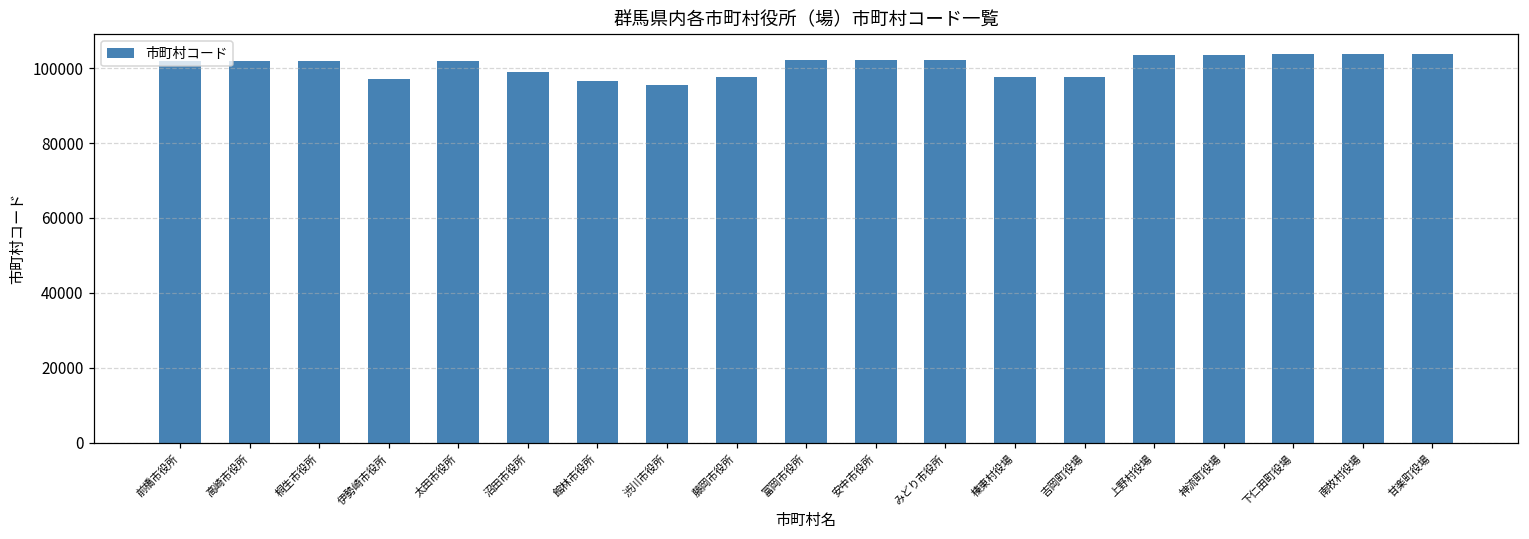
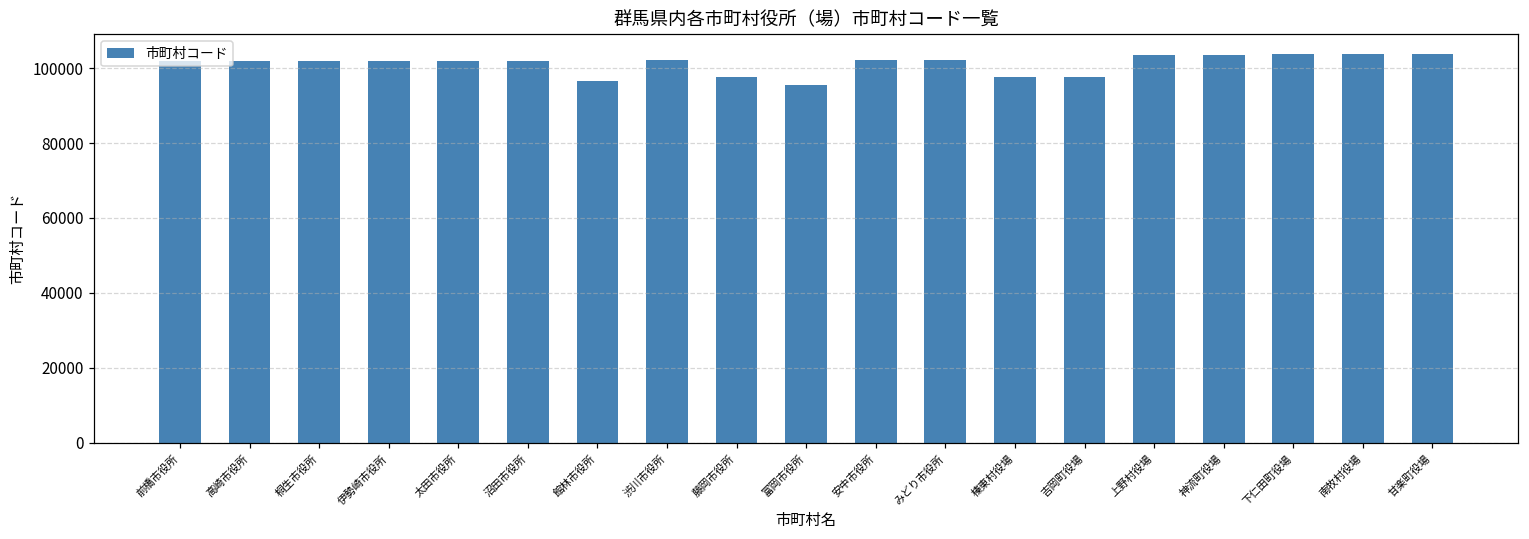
  {
    "高崎市役所": 102000,
    "桐生市役所": 102000,
-   "伊勢崎市役所": 97000,
+   "伊勢崎市役所": 102000,
    "太田市役所": 102000,
-   "沼田市役所": 99000,
+   "沼田市役所": 102000,
    "館林市役所": 97000,
-   "渋川市役所": 95000,
+   "渋川市役所": 102000,
    "藤岡市役所": 98000,
-   "富岡市役所": 102000,
+   "富岡市役所": 95000,
    "安中市役所": 102000,
    "みどり市役所": 102000,
    "榛東村役場": 98000,
    "吉岡町役場": 98000,
    "上野村役場": 104000,
    "神流町役場": 104000,
    "下仁田町役場": 104000,
    "南牧村役場": 104000,
    "甘楽町役場": 104000
  }
